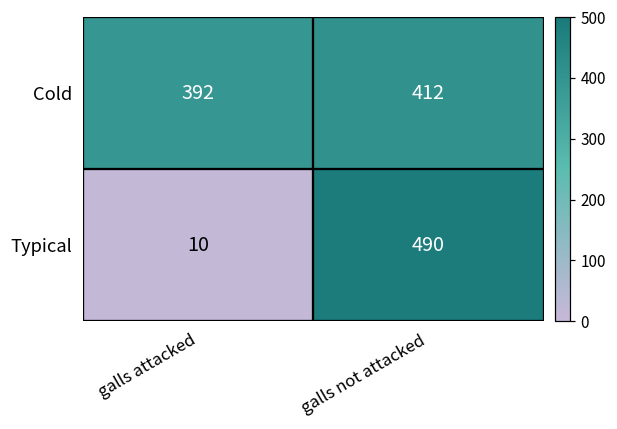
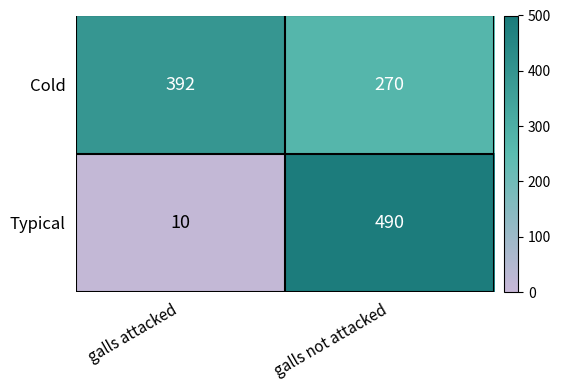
  {
    "Cold": {
      "galls attacked": 392,
-     "galls not attacked": 412
+     "galls not attacked": 270
    },
    "Typical": {
      "galls attacked": 10,
      "galls not attacked": 490
    }
  }
